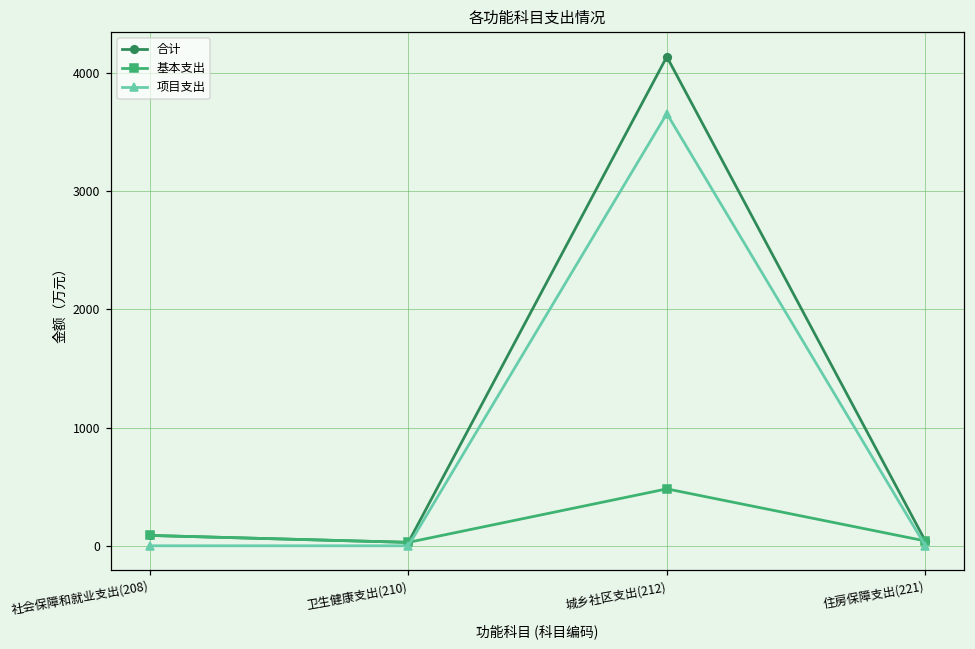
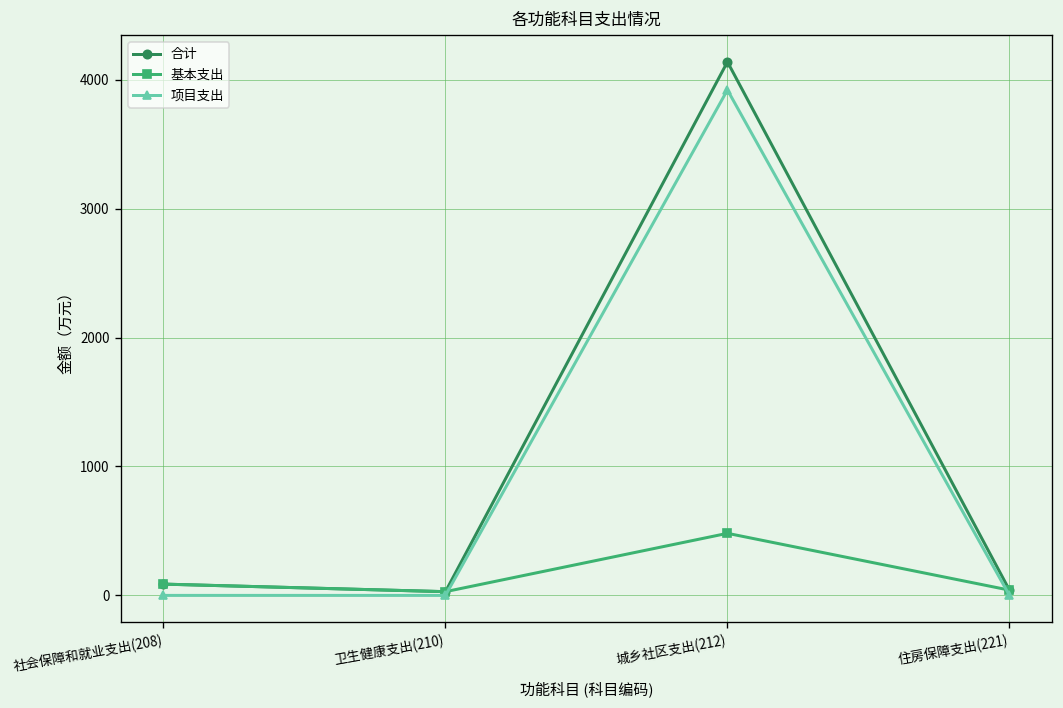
  {
    "项目支出": {
      "社会保障和就业支出(208)": 0,
      "卫生健康支出(210)": 0,
-     "城乡社区支出(212)": 3660,
+     "城乡社区支出(212)": 3920,
      "住房保障支出(221)": 0
    }
  }
